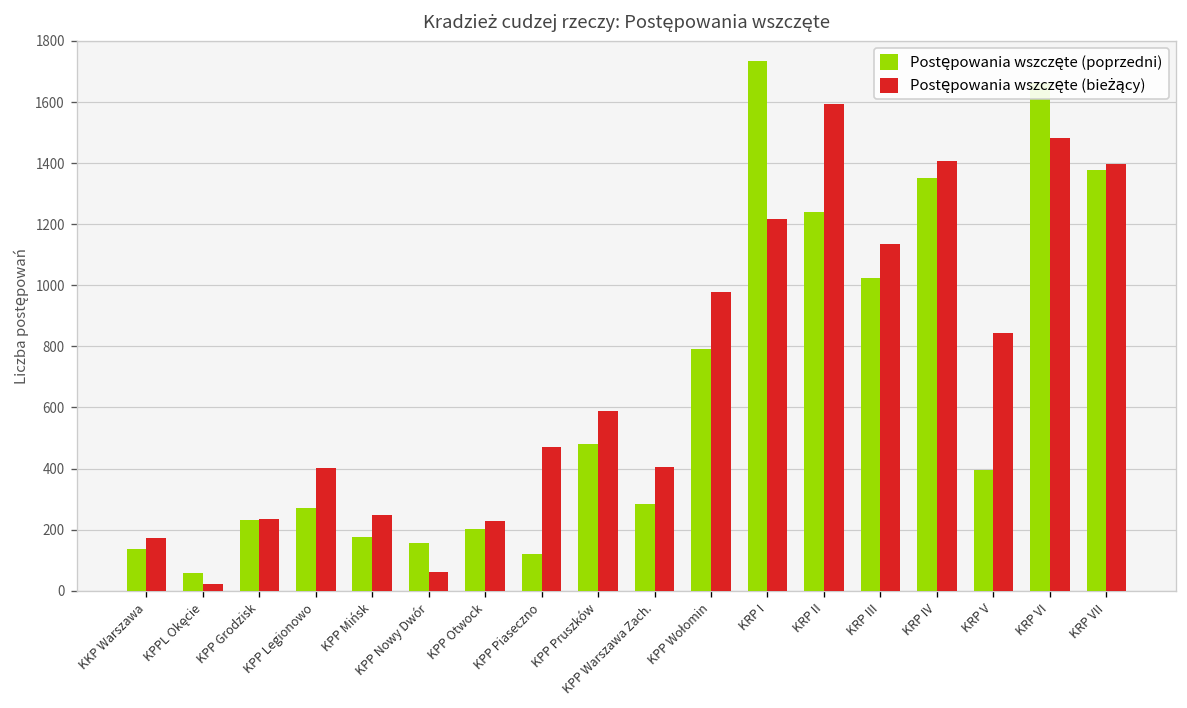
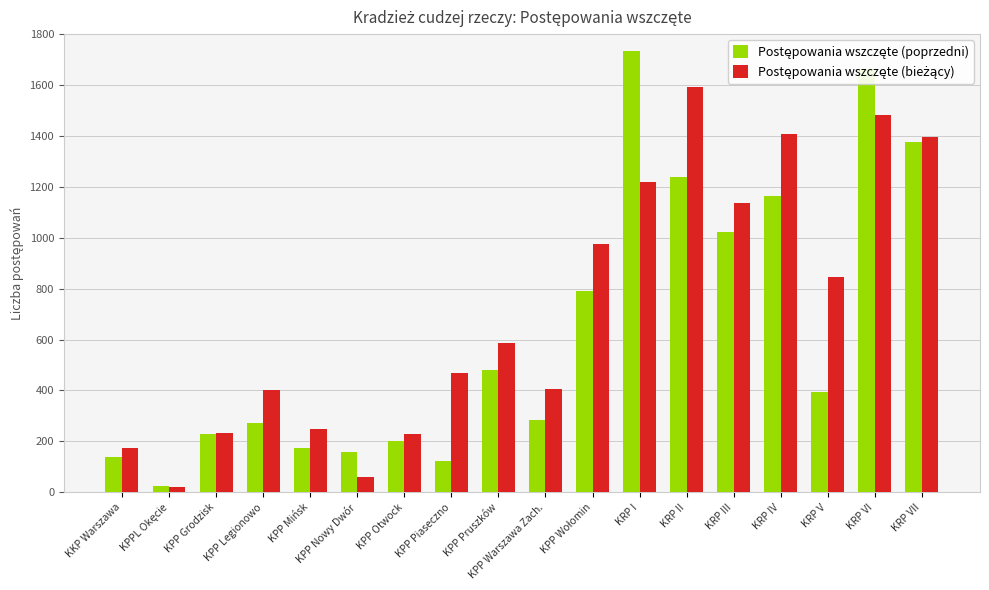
  {
    "Postępowania wszczęte (poprzedni)": {
      "KKP Warszawa": 140,
-     "KPPL Okęcie": 60,
+     "KPPL Okęcie": 20,
      "KPP Grodzisk": 230,
      "KPP Legionowo": 270,
      "KPP Mińsk": 180,
      "KPP Nowy Dwór": 160,
      "KPP Otwock": 200,
      "KPP Piaseczno": 120,
      "KPP Pruszków": 480,
      "KPP Warszawa Zach.": 280,
      "KPP Wołomin": 790,
      "KRP I": 1740,
      "KRP II": 1240,
      "KRP III": 1020,
-     "KRP IV": 1350,
+     "KRP IV": 1160,
      "KRP V": 390,
      "KRP VII": 1380
    },
    "Postępowania wszczęte (bieżący)": {
      "KKP Warszawa": 170,
      "KPPL Okęcie": 20,
      "KPP Grodzisk": 230,
      "KPP Legionowo": 400,
      "KPP Mińsk": 250,
      "KPP Nowy Dwór": 60,
      "KPP Otwock": 230,
      "KPP Piaseczno": 470,
      "KPP Pruszków": 590,
      "KPP Warszawa Zach.": 410,
      "KPP Wołomin": 980,
      "KRP I": 1220,
      "KRP II": 1590,
      "KRP III": 1140,
      "KRP IV": 1410,
      "KRP V": 850,
      "KRP VI": 1480,
      "KRP VII": 1400
    }
  }
